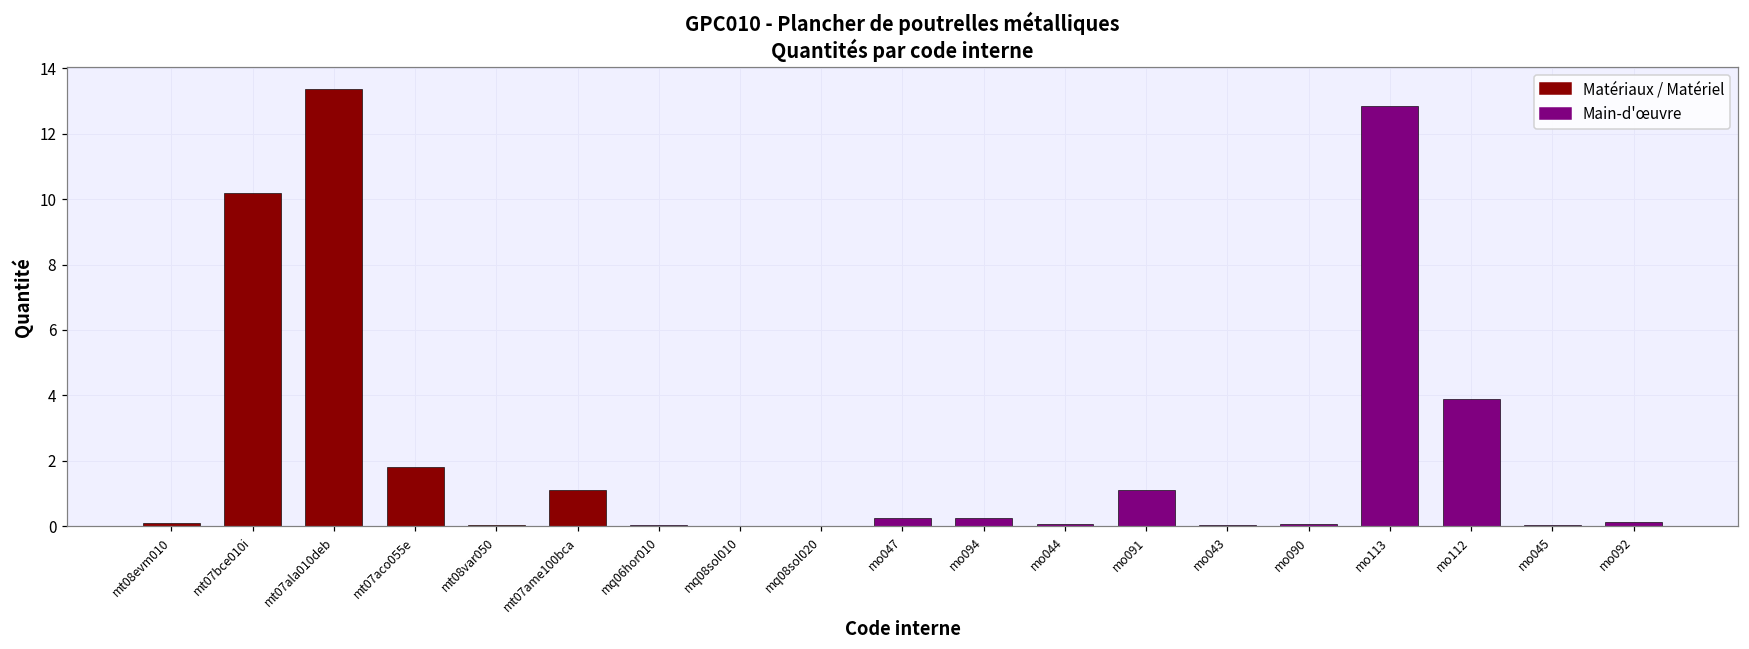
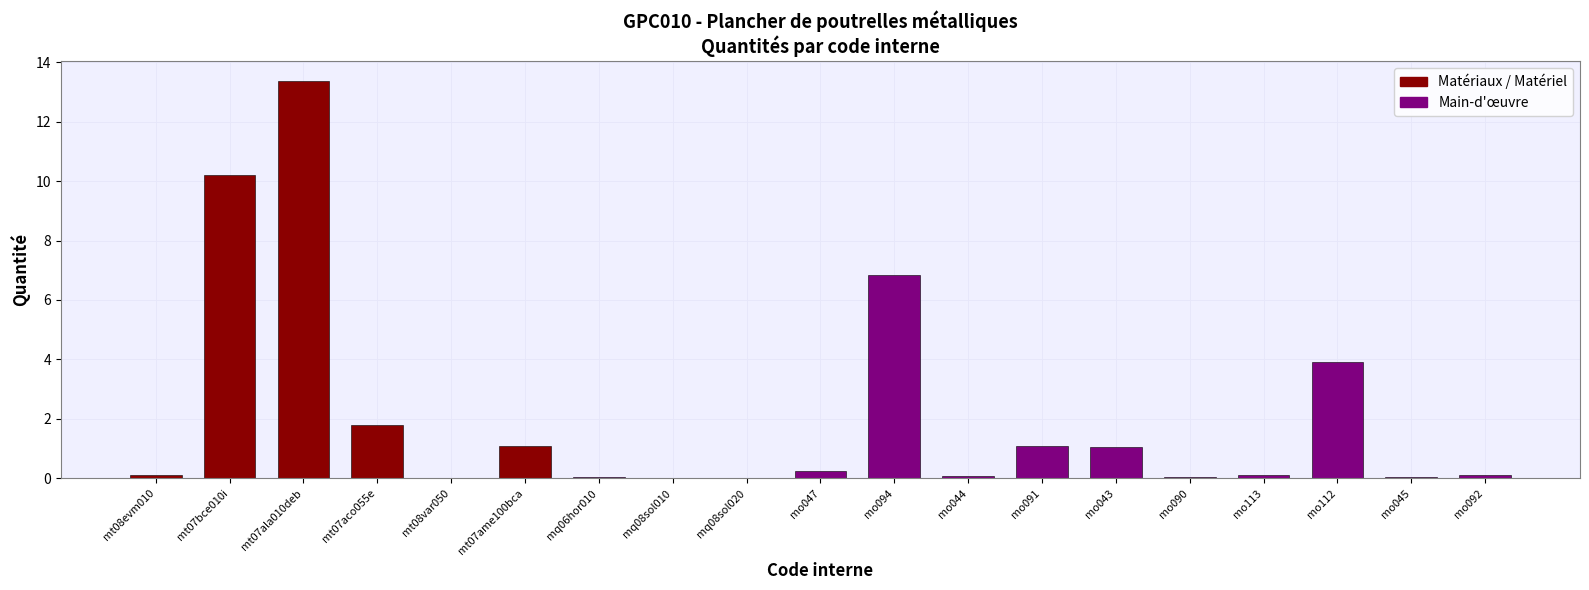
  {
    "mt08evm010": 0.1,
    "mt07bce010i": 10.2,
    "mt07ala010deb": 13.4,
    "mt07aco055e": 1.8,
    "mt07ame100bca": 1.1,
    "mo047": 0.2,
-   "mo094": 0.2,
+   "mo094": 6.8,
    "mo091": 1.1,
-   "mo043": 0.1,
-   "mo113": 12.8,
+   "mo043": 1.1,
+   "mo113": 0.1,
    "mo112": 3.9,
    "mo092": 0.1
  }
